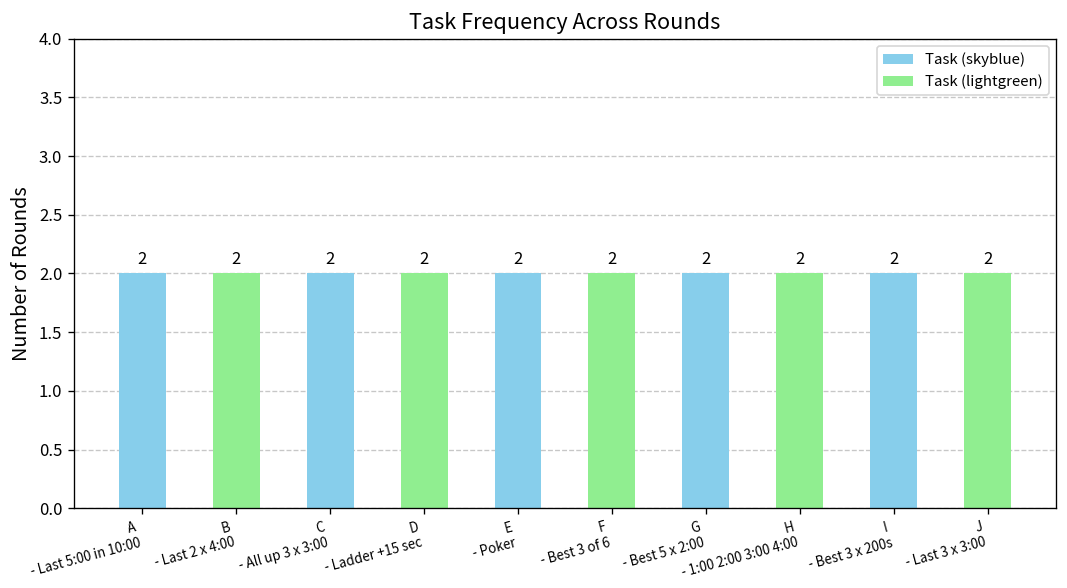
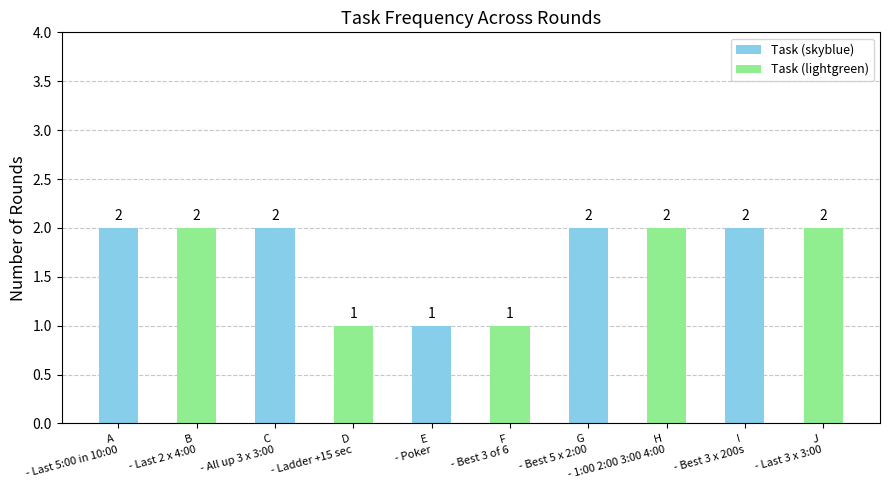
  {
    "A - Last 5:00 in 10:00": 2,
    "B - Last 2 x 4:00": 2,
    "C - All up 3 x 3:00": 2,
-   "D - Ladder +15 sec": 2,
-   "E - Poker": 2,
-   "F - Best 3 of 6": 2,
+   "D - Ladder +15 sec": 1,
+   "E - Poker": 1,
+   "F - Best 3 of 6": 1,
    "G - Best 5 x 2:00": 2,
    "H - 1:00 2:00 3:00 4:00": 2,
    "I - Best 3 x 200s": 2,
    "J - Last 3 x 3:00": 2
  }
